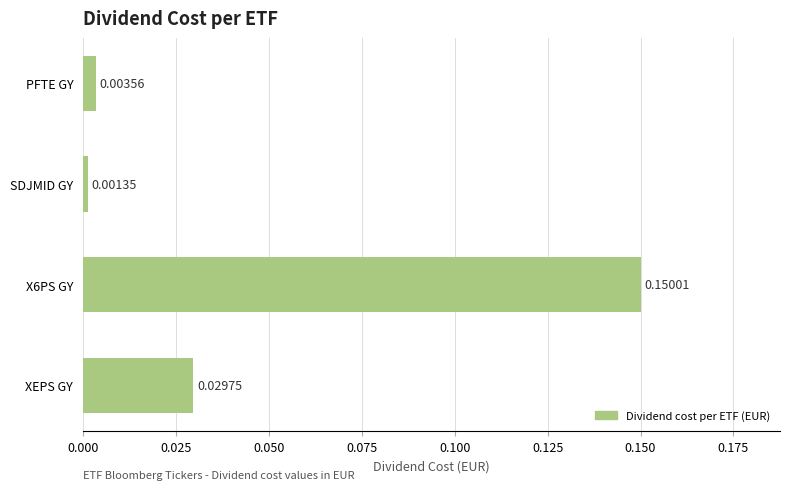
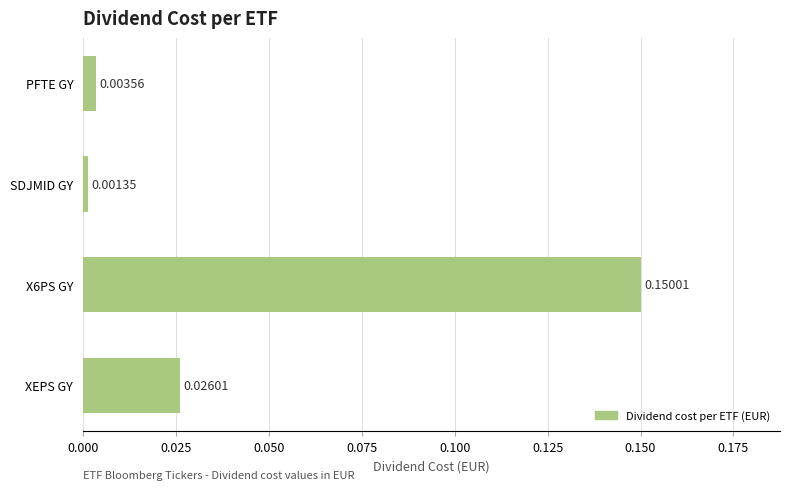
  {
    "PFTE GY": 0.00356,
    "SDJMID GY": 0.00135,
    "X6PS GY": 0.15001,
-   "XEPS GY": 0.02975
+   "XEPS GY": 0.02601
  }
